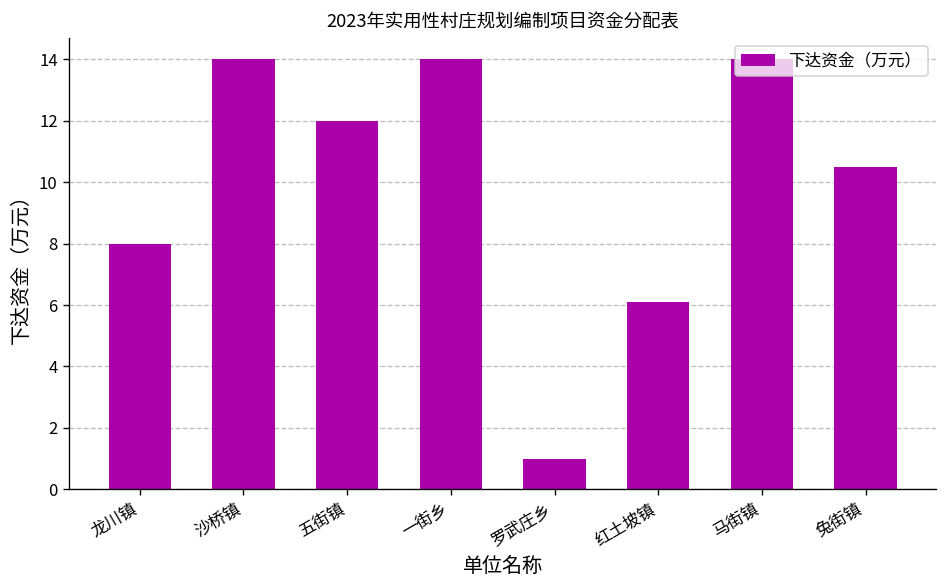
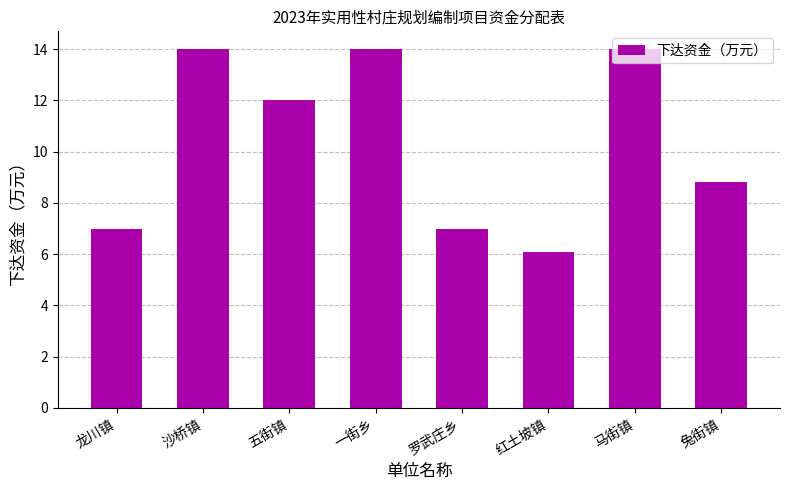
  {
-   "龙川镇": 8,
+   "龙川镇": 7,
    "沙桥镇": 14.0,
    "五街镇": 12.0,
    "一街乡": 14.0,
-   "罗武庄乡": 1,
+   "罗武庄乡": 7,
    "红土坡镇": 6.1,
-   "兔街镇": 10.5
+   "兔街镇": 8.8
  }
